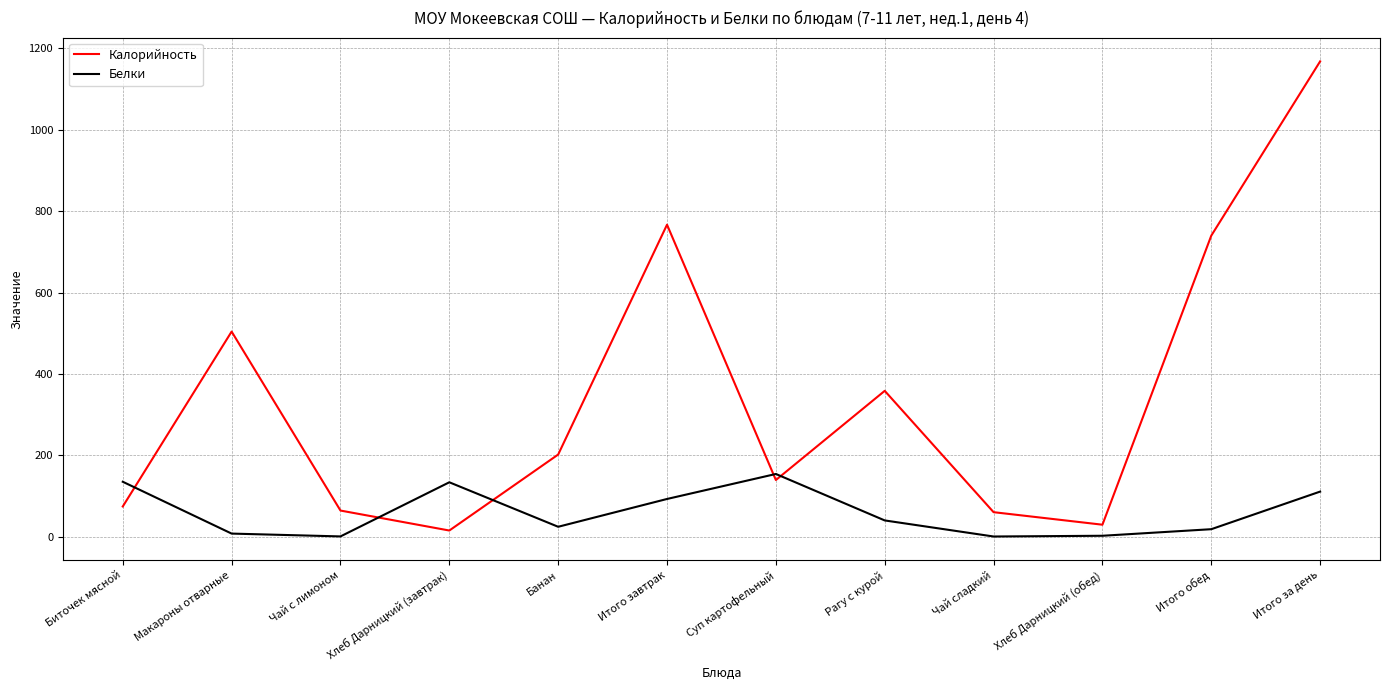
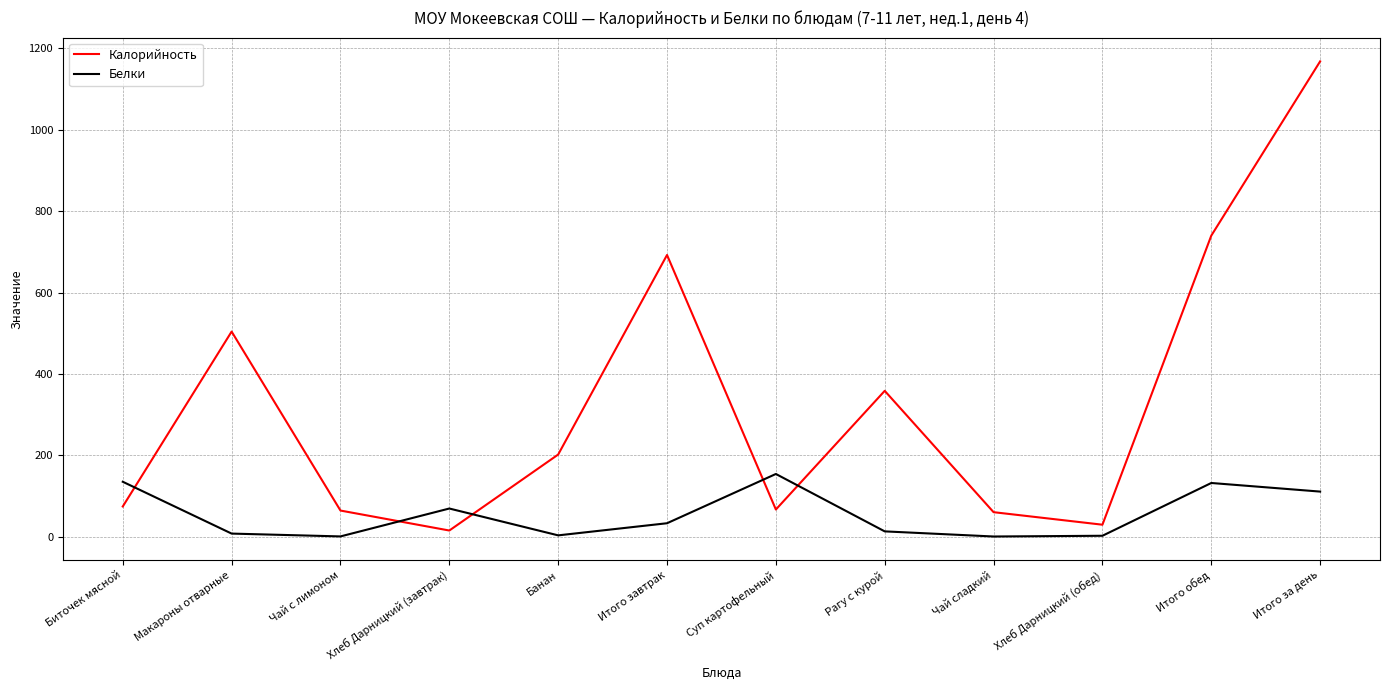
  {
    "Калорийность": {
      "Биточек мясной": 70,
      "Макароны отварные": 500,
      "Чай с лимоном": 60,
      "Хлеб Дарницкий (завтрак)": 10,
      "Банан": 200,
-     "Итого завтрак": 770,
-     "Суп картофельный": 140,
+     "Итого завтрак": 690,
+     "Суп картофельный": 70,
      "Рагу с курой": 360,
      "Чай сладкий": 60,
      "Хлеб Дарницкий (обед)": 30,
      "Итого обед": 740,
      "Итого за день": 1170
    },
    "Белки": {
      "Биточек мясной": 130,
      "Макароны отварные": 10,
      "Чай с лимоном": 0,
-     "Хлеб Дарницкий (завтрак)": 130,
-     "Банан": 20,
-     "Итого завтрак": 90,
+     "Хлеб Дарницкий (завтрак)": 70,
+     "Банан": 0,
+     "Итого завтрак": 30,
      "Суп картофельный": 150,
-     "Рагу с курой": 40,
+     "Рагу с курой": 10,
      "Чай сладкий": 0,
      "Хлеб Дарницкий (обед)": 0,
-     "Итого обед": 20,
+     "Итого обед": 130,
      "Итого за день": 110
    }
  }
